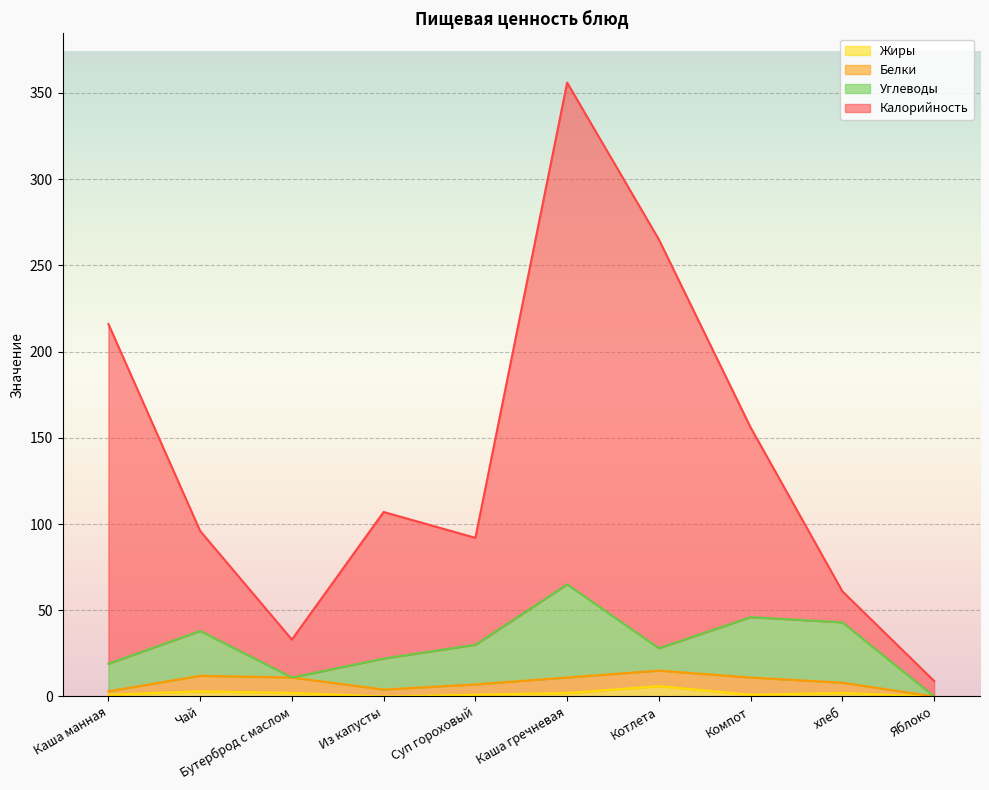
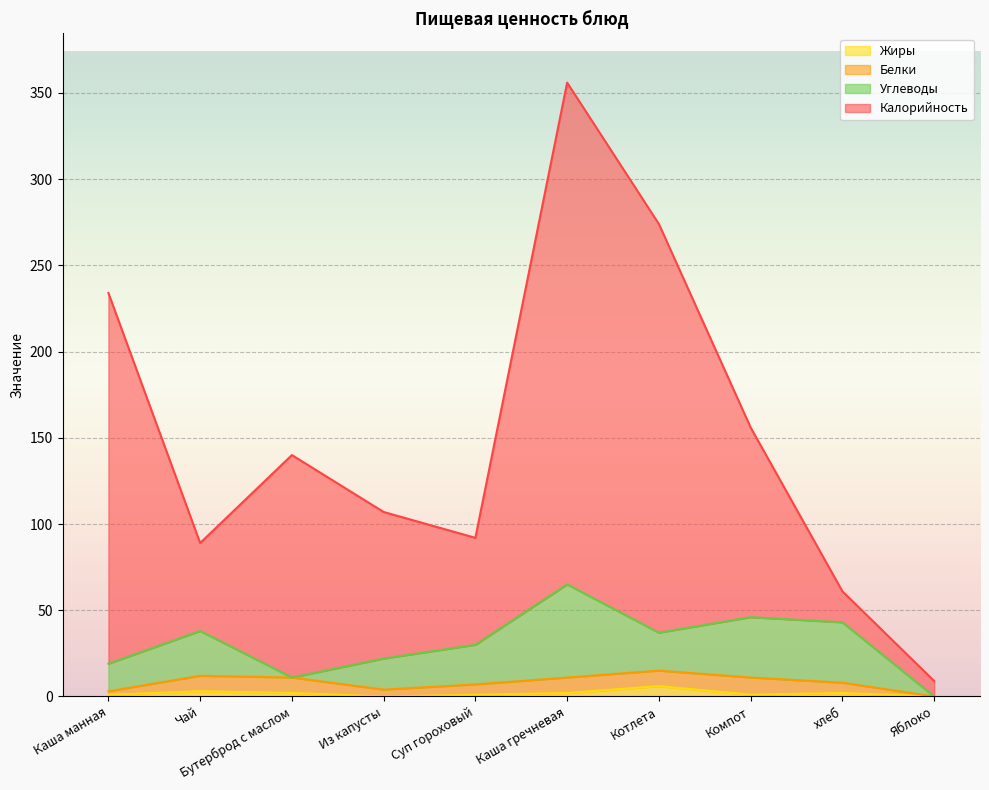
  {
    "Углеводы": {
      "Каша манная": 16,
      "Чай": 26,
      "Из капусты": 18,
      "Суп гороховый": 23,
      "Каша гречневая": 54,
-     "Котлета": 13,
+     "Котлета": 22,
      "Компот": 35,
      "хлеб": 35
    },
    "Калорийность": {
-     "Каша манная": 197,
-     "Чай": 58,
-     "Бутерброд с маслом": 22,
+     "Каша манная": 215,
+     "Чай": 51,
+     "Бутерброд с маслом": 129,
      "Из капусты": 85,
      "Суп гороховый": 62,
      "Каша гречневая": 291,
      "Котлета": 237,
      "Компот": 110,
      "хлеб": 18,
      "Яблоко": 9
    }
  }
